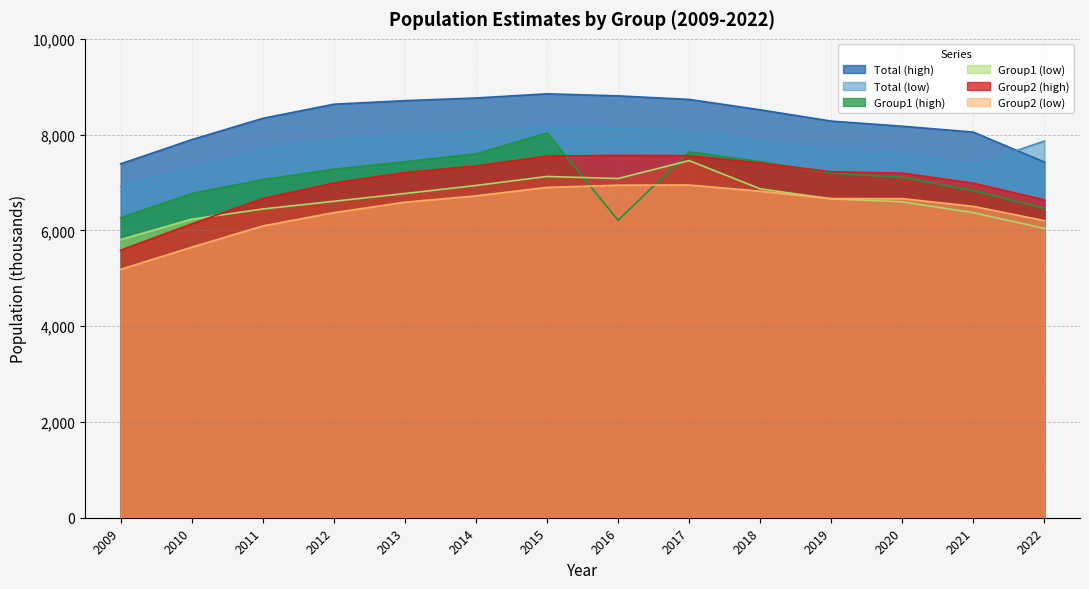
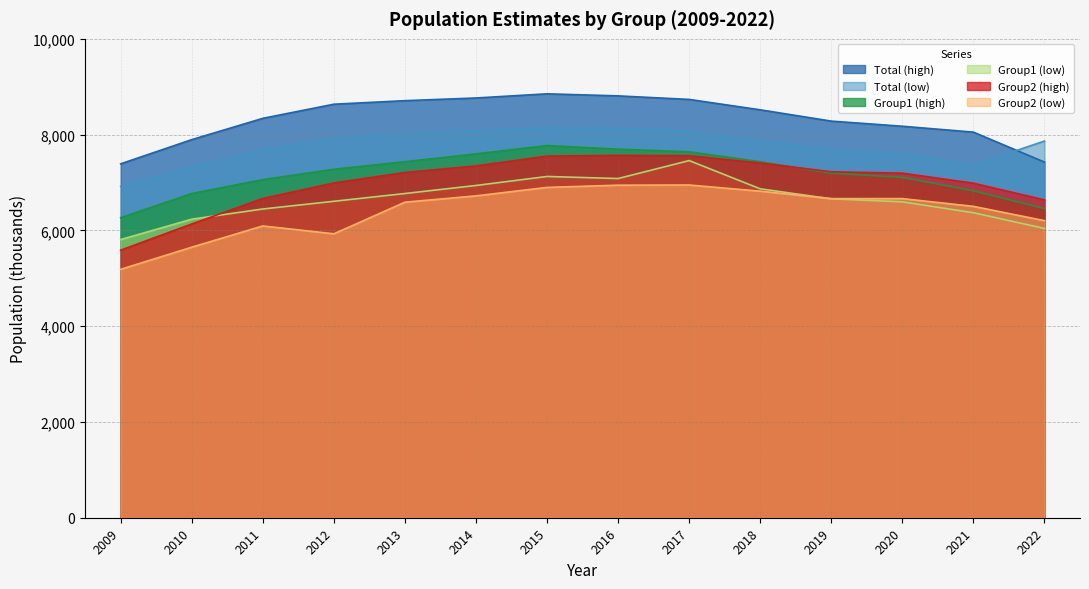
  {
    "Total (high)": {
      "2009": "7,400",
      "2010": "7,900",
      "2011": "8,300",
      "2012": "8,600",
      "2013": "8,700",
      "2014": "8,800",
      "2015": "8,900",
      "2016": "8,800",
      "2017": "8,700",
      "2018": "8,500",
      "2019": "8,300",
      "2020": "8,200",
      "2021": "8,100",
      "2022": "7,400"
    },
    "Total (low)": {
      "2009": "6,900",
      "2010": "7,300",
      "2011": "7,700",
      "2012": "7,900",
      "2013": "8,000",
      "2014": "8,100",
      "2015": "8,100",
      "2016": "8,100",
      "2017": "8,100",
      "2018": "7,900",
      "2019": "7,700",
      "2020": "7,600",
      "2021": "7,400",
      "2022": "7,900"
    },
    "Group1 (high)": {
      "2009": "6,300",
      "2010": "6,800",
      "2011": "7,100",
      "2012": "7,300",
      "2013": "7,400",
      "2014": "7,600",
-     "2015": "8,000",
-     "2016": "6,200",
+     "2015": "7,800",
+     "2016": "7,700",
      "2017": "7,600",
      "2020": "7,100",
      "2021": "6,800",
      "2022": "6,500"
    },
    "Group1 (low)": {
      "2009": "5,800",
      "2010": "6,200",
      "2011": "6,400",
      "2012": "6,600",
      "2013": "6,800",
      "2014": "6,900",
      "2015": "7,100",
      "2016": "7,100",
      "2017": "7,500",
      "2020": "6,600",
      "2021": "6,400",
      "2022": "6,000"
    },
    "Group2 (high)": {
      "2009": "5,600",
      "2010": "6,100",
      "2011": "6,700",
      "2012": "7,000",
      "2013": "7,200",
      "2014": "7,300",
      "2015": "7,600",
      "2016": "7,600",
      "2017": "7,600",
      "2020": "7,200",
      "2021": "7,000",
      "2022": "6,600"
    },
    "Group2 (low)": {
      "2009": "5,200",
      "2010": "5,600",
      "2011": "6,100",
-     "2012": "6,400",
+     "2012": "5,900",
      "2013": "6,600",
      "2014": "6,700",
      "2015": "6,900",
      "2016": "6,900",
      "2017": "6,900",
      "2020": "6,700",
      "2021": "6,500",
      "2022": "6,200"
    }
  }
